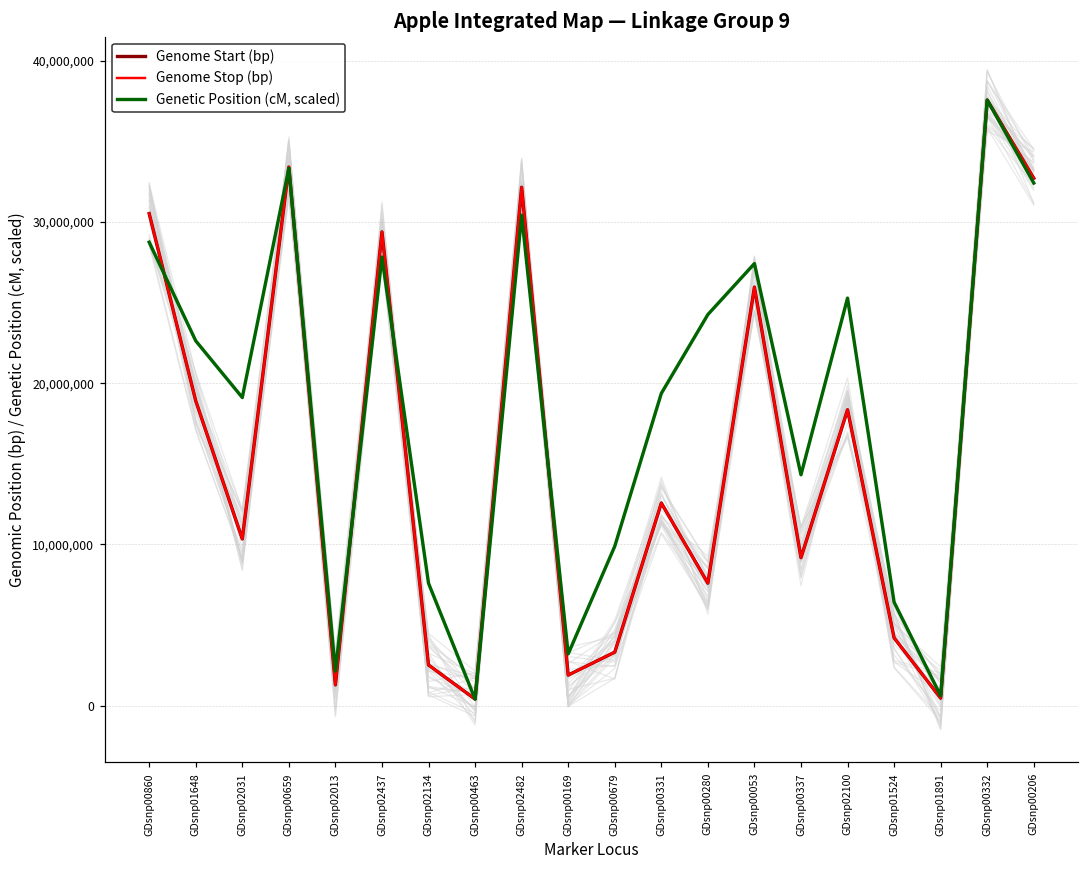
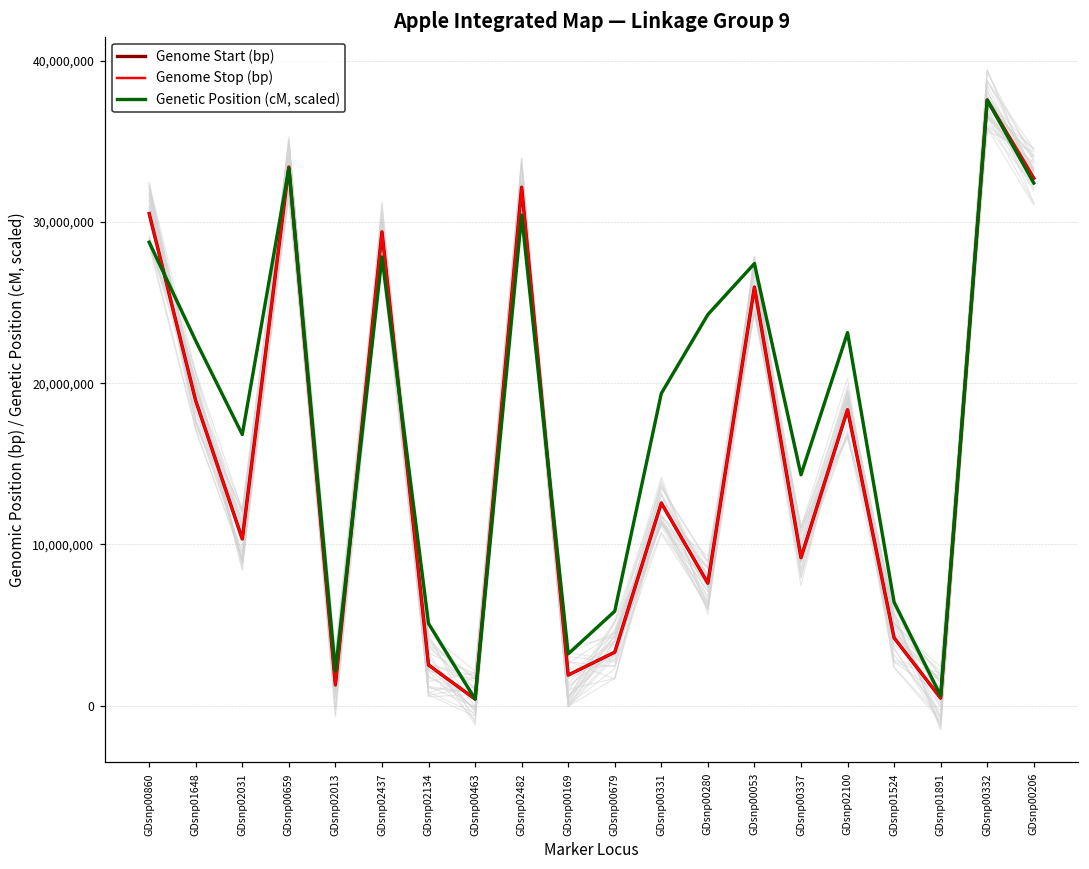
  {
    "Genetic Position (cM, scaled)": {
      "GDsnp01648": "22,600,000",
-     "GDsnp02031": "19,100,000",
-     "GDsnp02134": "7,600,000",
-     "GDsnp00679": "9,900,000",
+     "GDsnp02031": "16,800,000",
+     "GDsnp02134": "5,100,000",
+     "GDsnp00679": "5,900,000",
      "GDsnp00331": "19,400,000",
      "GDsnp00280": "24,300,000",
      "GDsnp00337": "14,300,000",
-     "GDsnp02100": "25,300,000",
+     "GDsnp02100": "23,100,000",
      "GDsnp01524": "6,400,000"
    }
  }
